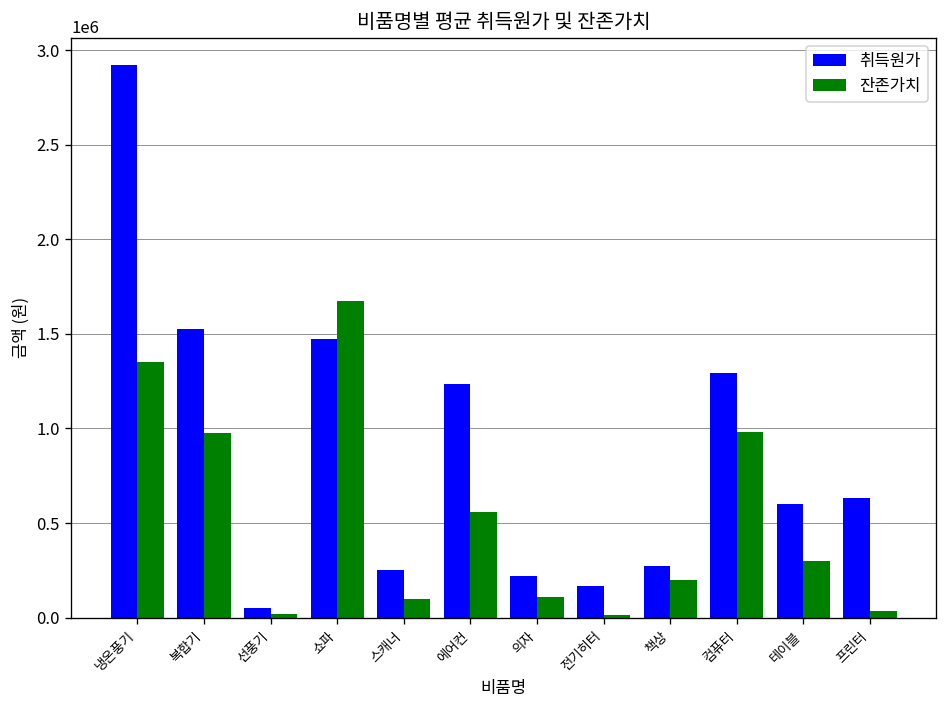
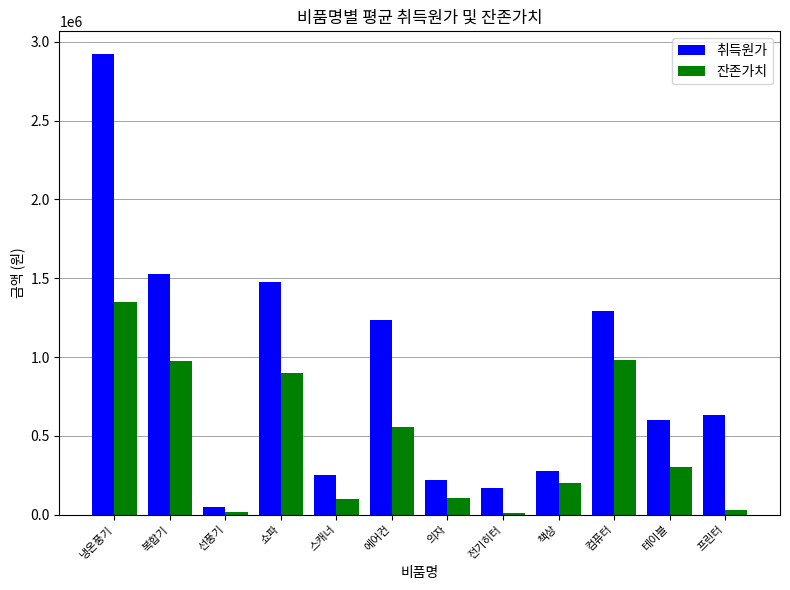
  {
    "취득원가": {
      "냉온풍기": 2920000,
      "복합기": 1530000,
      "선풍기": 50000,
      "쇼파": 1480000,
      "스캐너": 250000,
      "에어컨": 1230000,
      "의자": 220000,
      "전기히터": 170000,
      "책상": 280000,
      "컴퓨터": 1290000,
      "테이블": 600000,
      "프린터": 630000
    },
    "잔존가치": {
      "냉온풍기": 1350000,
      "복합기": 980000,
      "선풍기": 20000,
-     "쇼파": 1670000,
+     "쇼파": 900000,
      "스캐너": 100000,
      "에어컨": 560000,
      "의자": 110000,
      "책상": 200000,
      "컴퓨터": 980000,
      "테이블": 300000,
      "프린터": 30000
    }
  }
